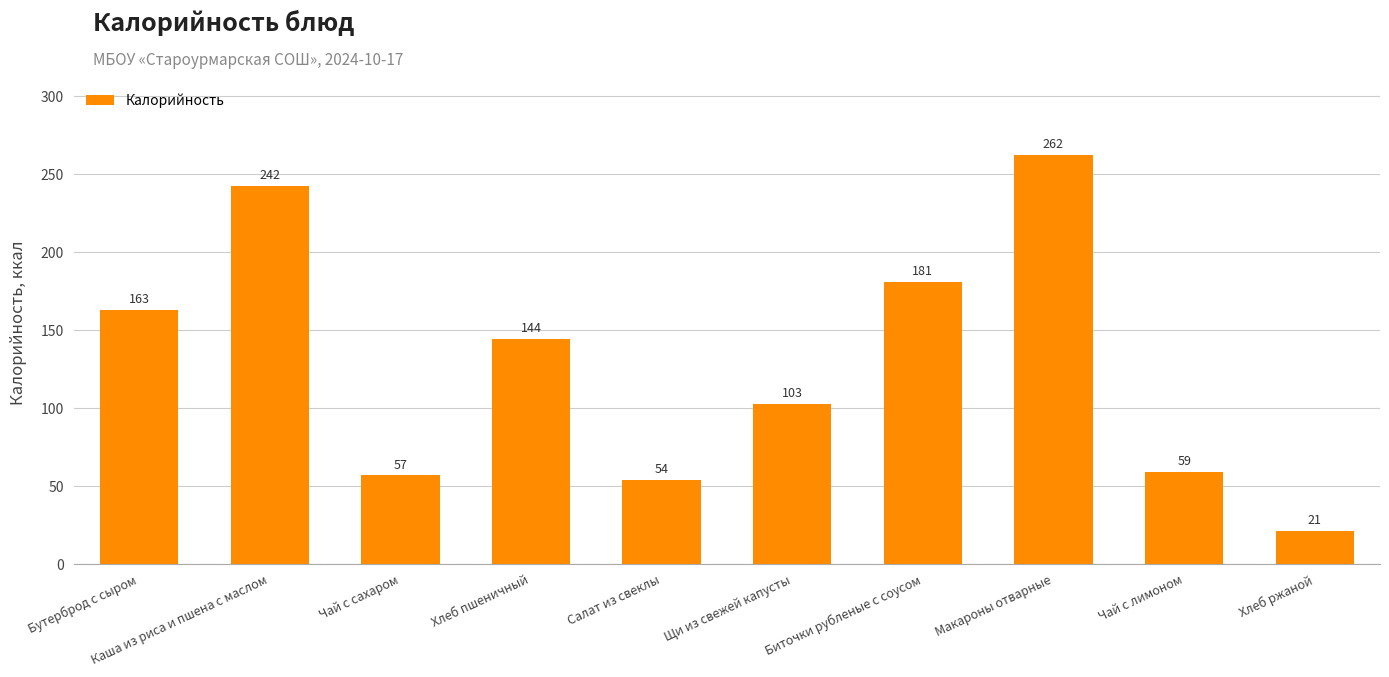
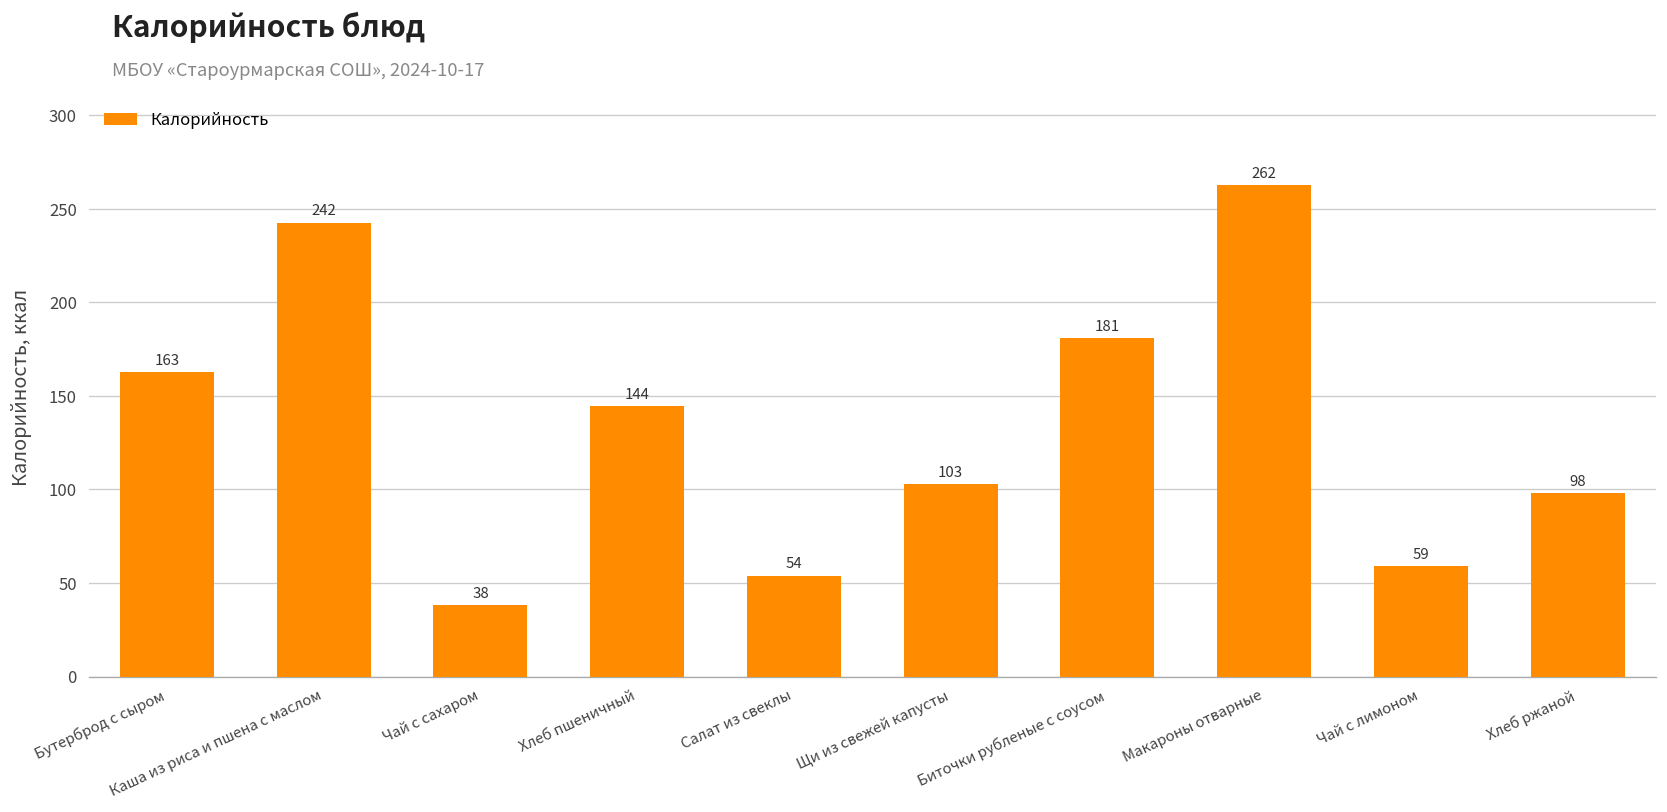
  {
    "Бутерброд с сыром": 163,
    "Каша из риса и пшена с маслом": 242,
-   "Чай с сахаром": 57,
+   "Чай с сахаром": 38,
    "Хлеб пшеничный": 144,
    "Салат из свеклы": 54,
    "Щи из свежей капусты": 103,
    "Биточки рубленые с соусом": 181,
    "Макароны отварные": 262,
    "Чай с лимоном": 59,
-   "Хлеб ржаной": 21
+   "Хлеб ржаной": 98
  }
